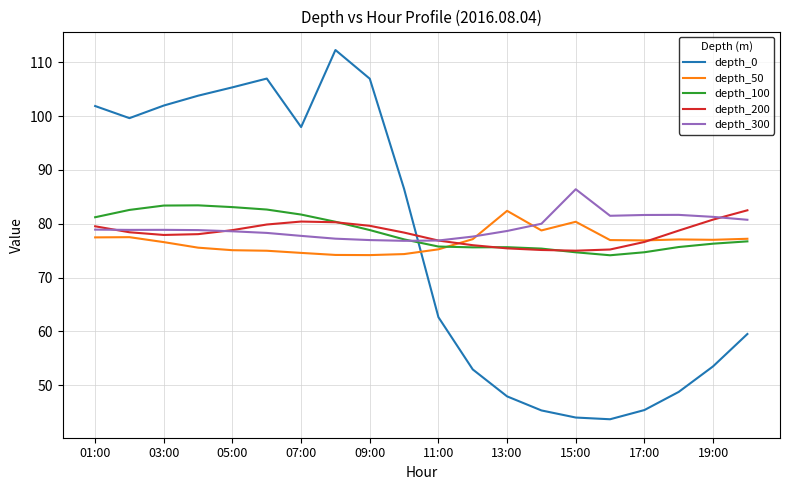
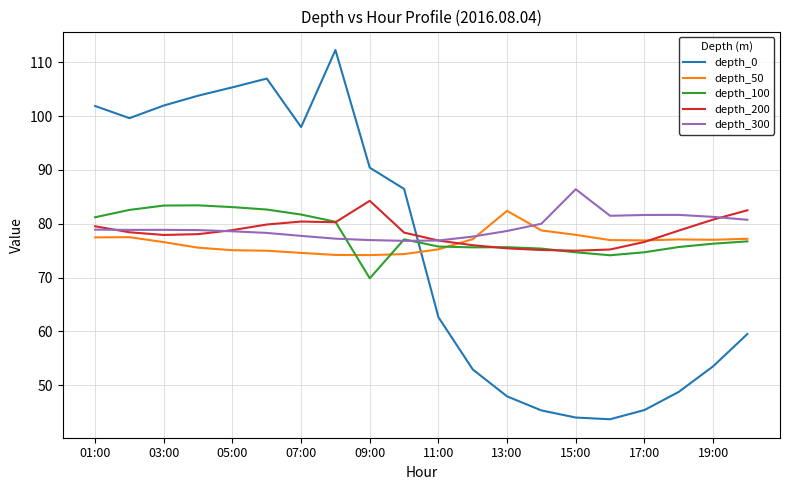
  {
    "depth_0": {
      "01:00": 102,
      "03:00": 102,
      "05:00": 105,
      "07:00": 98,
-     "09:00": 107,
+     "09:00": 90,
      "11:00": 63,
      "13:00": 48,
      "15:00": 44,
      "17:00": 45,
      "19:00": 54
    },
    "depth_50": {
      "01:00": 77,
      "03:00": 77,
      "05:00": 75,
      "07:00": 75,
      "09:00": 74,
      "11:00": 75,
      "13:00": 82,
-     "15:00": 80,
+     "15:00": 78,
      "19:00": 77
    },
    "depth_100": {
      "01:00": 81,
      "03:00": 83,
      "05:00": 83,
      "07:00": 82,
-     "09:00": 79,
+     "09:00": 70,
      "11:00": 76,
      "17:00": 75,
      "19:00": 76
    },
    "depth_200": {
      "01:00": 80,
      "03:00": 78,
      "07:00": 80,
-     "09:00": 80,
+     "09:00": 84,
      "19:00": 81
    },
    "depth_300": {
      "01:00": 79,
      "03:00": 79,
      "07:00": 78,
      "09:00": 77,
      "13:00": 79,
      "15:00": 86,
      "17:00": 82,
      "19:00": 81
    }
  }
